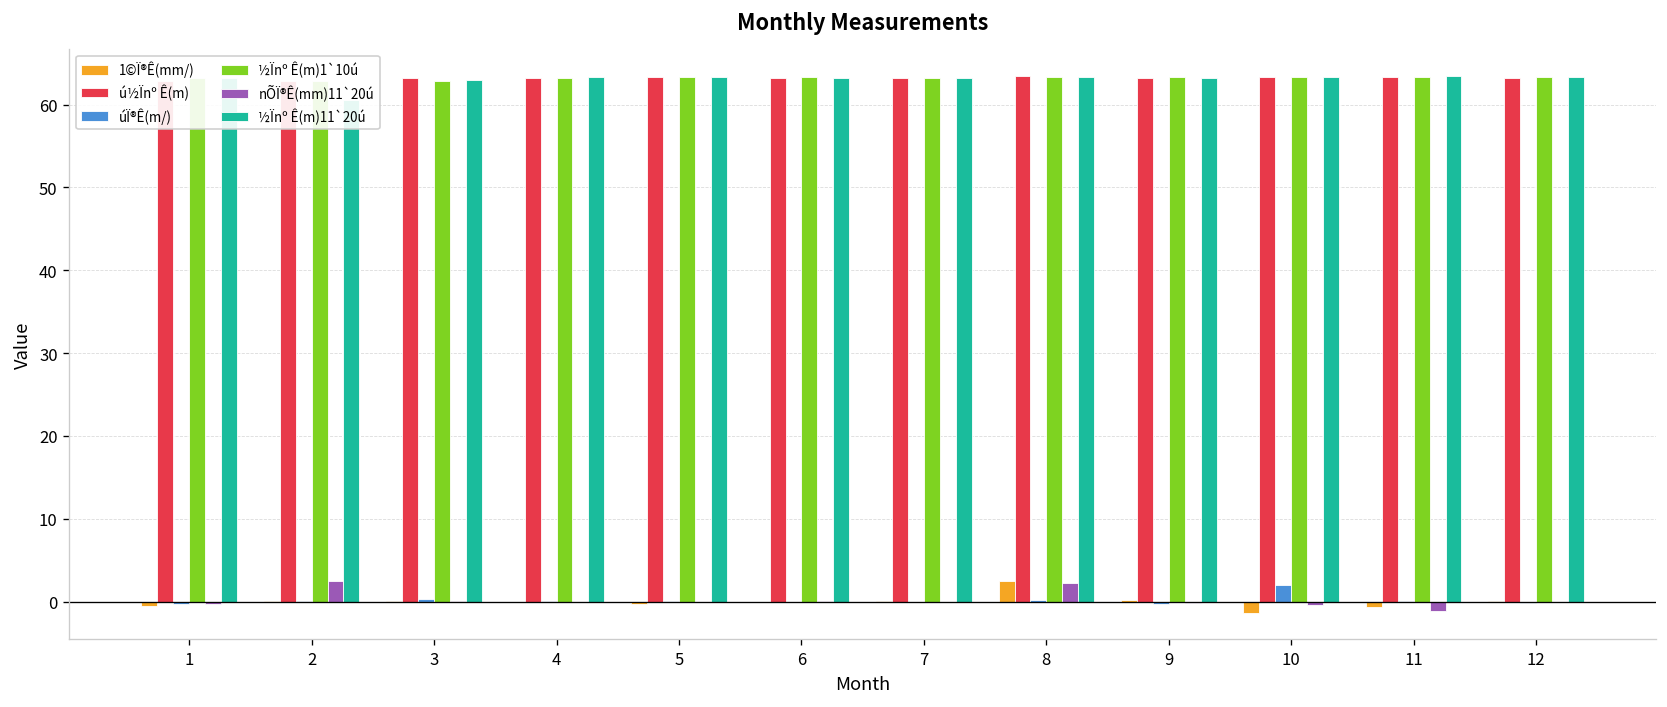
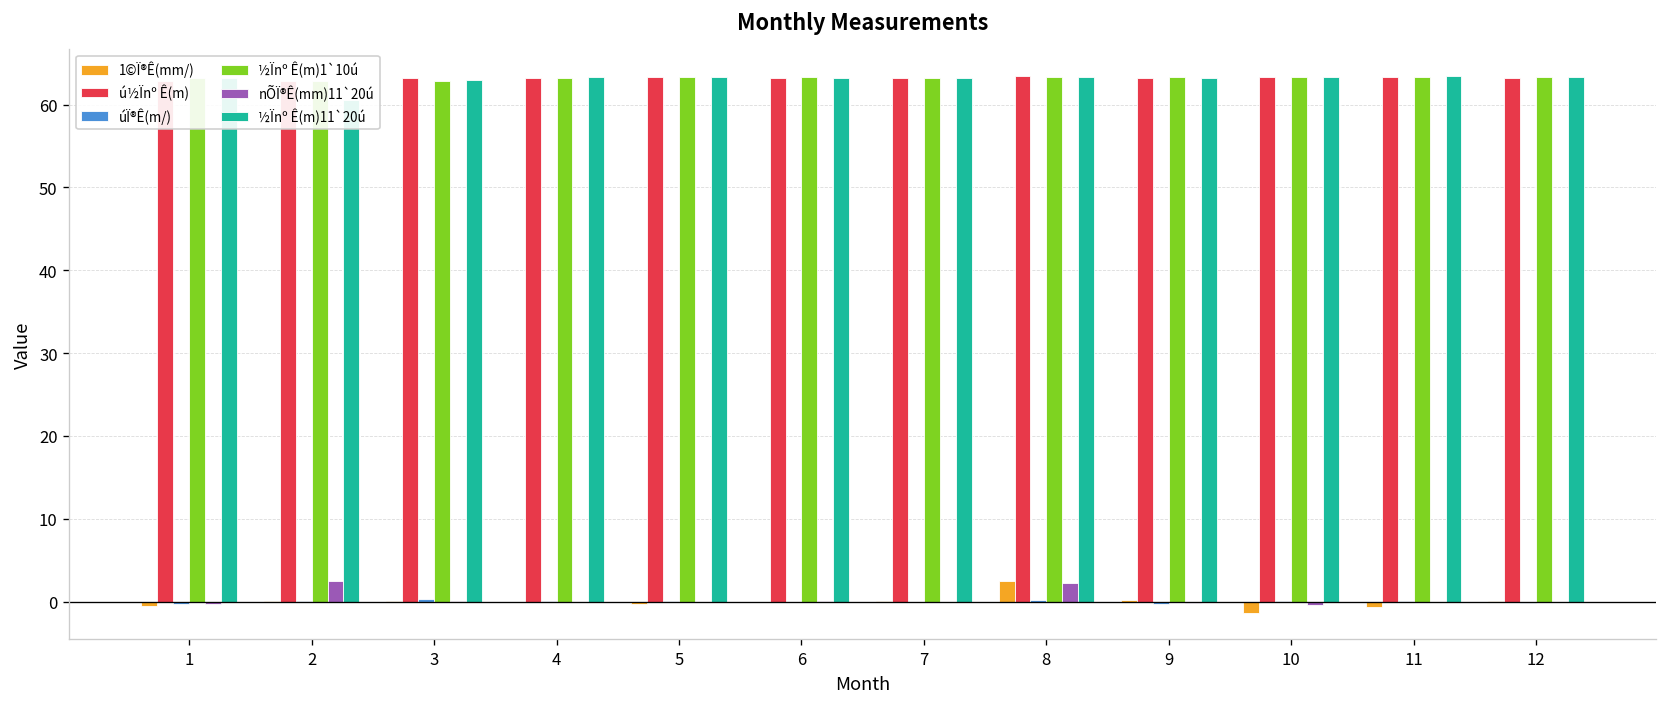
  {
    "1©Ï®Ê(mm/)": {
      "1": -1,
      "8": 3,
      "10": -1,
      "11": -1
    },
    "ú½Ïnº Ê(m)": {
      "3": 63,
      "4": 63,
      "5": 63,
      "6": 63,
      "7": 63,
      "8": 63,
      "9": 63,
      "10": 63,
      "11": 63,
      "12": 63
    },
    "úÏ®Ê(m/)": {
-     "10": 2
+     "10": 0
    },
    "½Ïnº Ê(m)1`10ú": {
      "3": 63,
      "4": 63,
      "5": 63,
      "6": 63,
      "7": 63,
      "8": 63,
      "9": 63,
      "10": 63,
      "11": 63,
      "12": 63
    },
    "nÕÏ®Ê(mm)11`20ú": {
      "2": 2,
      "8": 2,
      "10": 0,
-     "11": -1,
+     "11": 0,
      "12": 0
    },
    "½Ïnº Ê(m)11`20ú": {
      "3": 63,
      "4": 63,
      "5": 63,
      "6": 63,
      "7": 63,
      "8": 63,
      "9": 63,
      "10": 63,
      "11": 63,
      "12": 63
    }
  }
